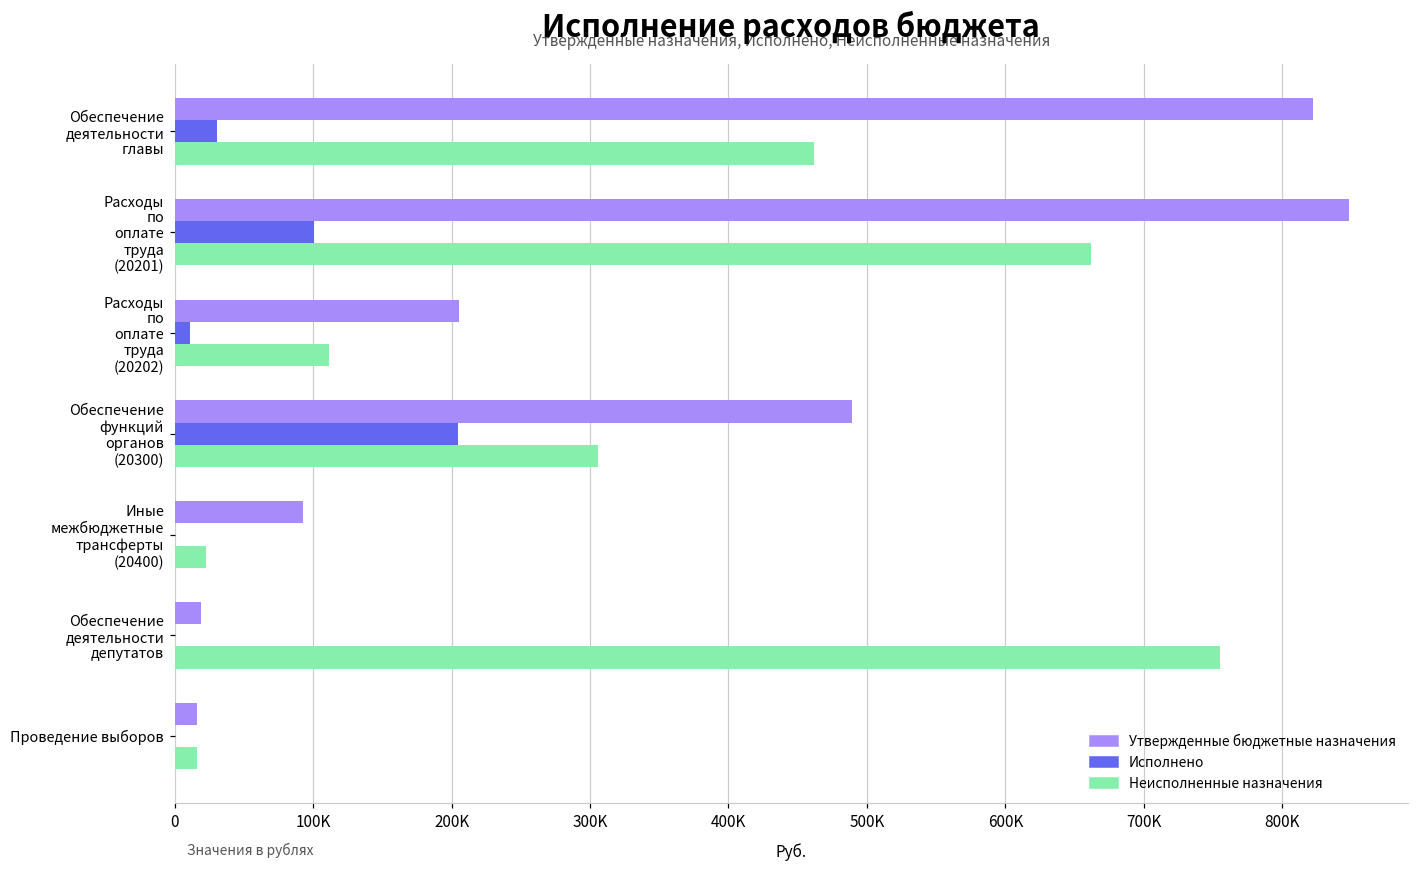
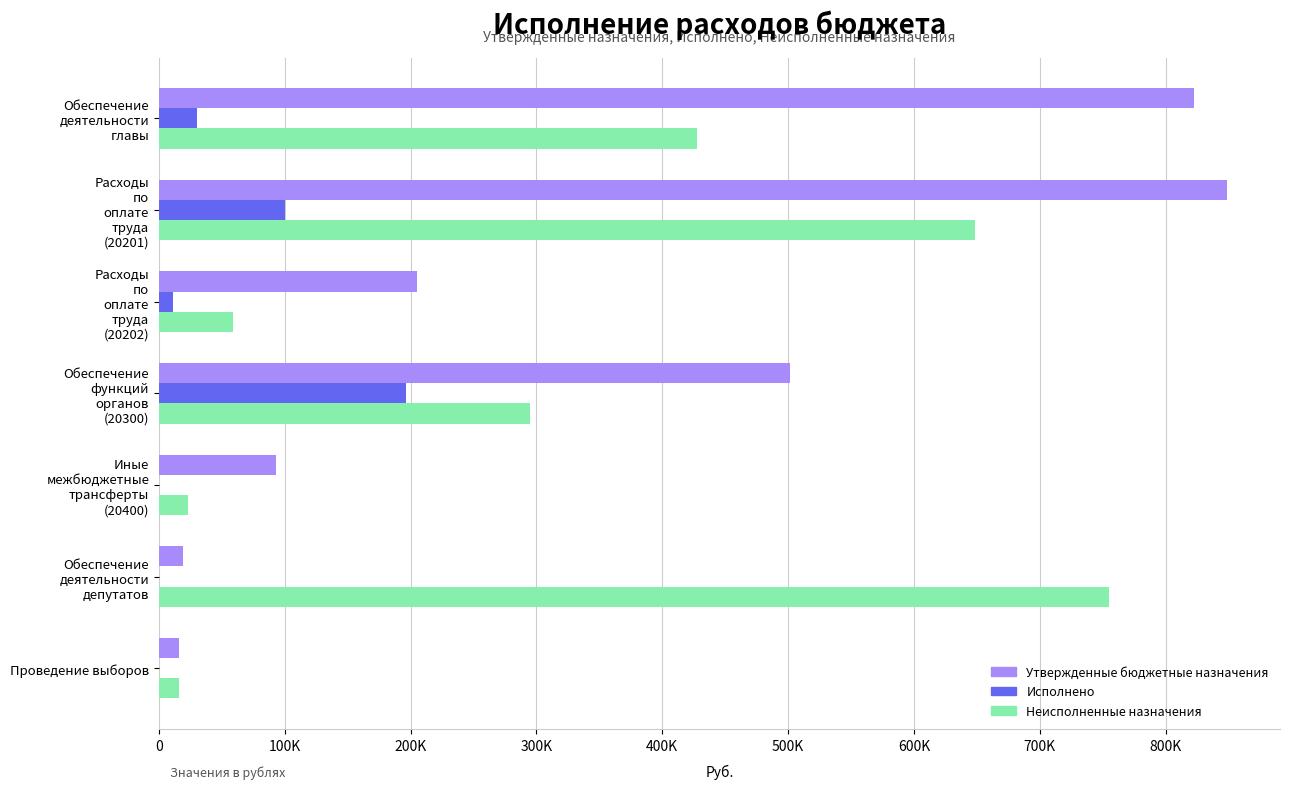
  {
    "Утвержденные бюджетные назначения": {
      "Обеспечение деятельности главы": 822000,
      "Расходы по оплате труда (20201)": 848000,
      "Расходы по оплате труда (20202)": 205000,
-     "Обеспечение функций органов (20300)": 489000,
+     "Обеспечение функций органов (20300)": 502000,
      "Иные межбюджетные трансферты (20400)": 93000,
      "Обеспечение деятельности депутатов": 19000,
      "Проведение выборов": 16000
    },
    "Исполнено": {
      "Обеспечение деятельности главы": 31000,
      "Расходы по оплате труда (20201)": 100000,
      "Расходы по оплате труда (20202)": 11000,
-     "Обеспечение функций органов (20300)": 205000,
+     "Обеспечение функций органов (20300)": 196000,
      "Иные межбюджетные трансферты (20400)": 0,
      "Обеспечение деятельности депутатов": 0,
      "Проведение выборов": 0
    },
    "Неисполненные назначения": {
-     "Обеспечение деятельности главы": 462000,
-     "Расходы по оплате труда (20201)": 662000,
-     "Расходы по оплате труда (20202)": 111000,
-     "Обеспечение функций органов (20300)": 305000,
+     "Обеспечение деятельности главы": 427000,
+     "Расходы по оплате труда (20201)": 649000,
+     "Расходы по оплате труда (20202)": 59000,
+     "Обеспечение функций органов (20300)": 295000,
      "Иные межбюджетные трансферты (20400)": 23000,
      "Обеспечение деятельности депутатов": 755000,
      "Проведение выборов": 16000
    }
  }
